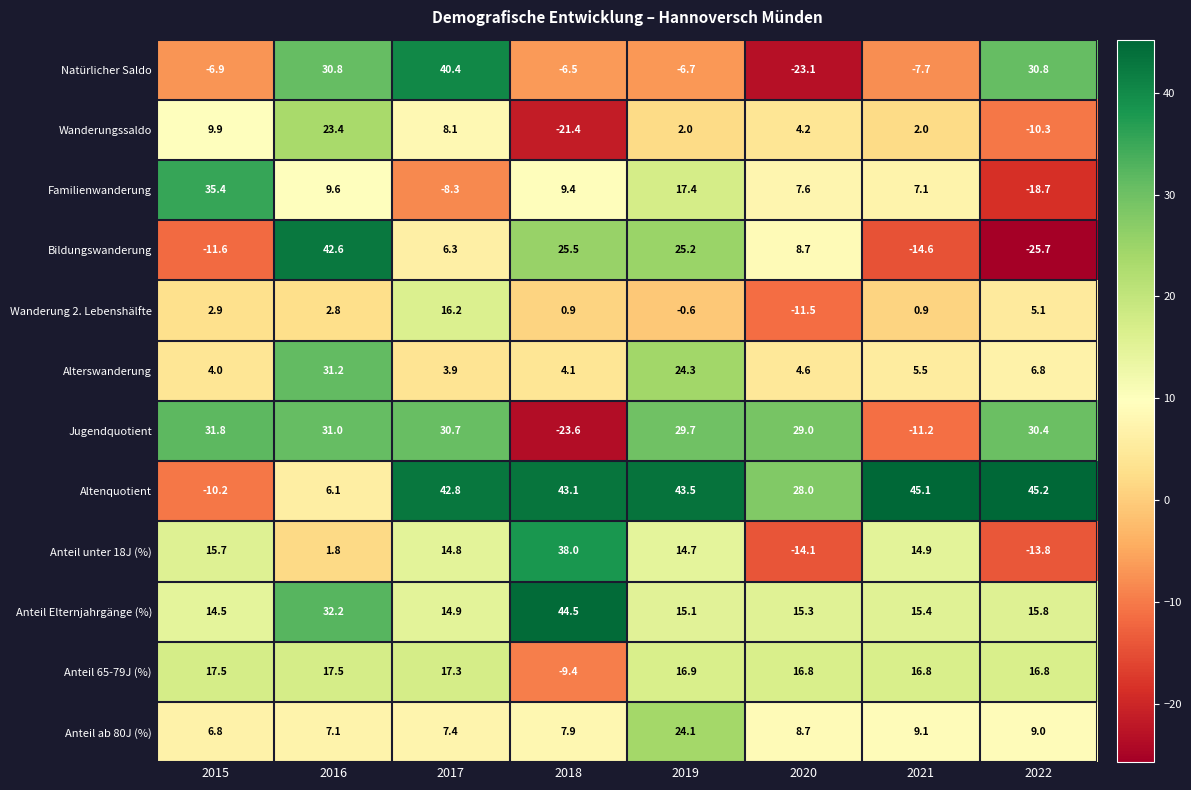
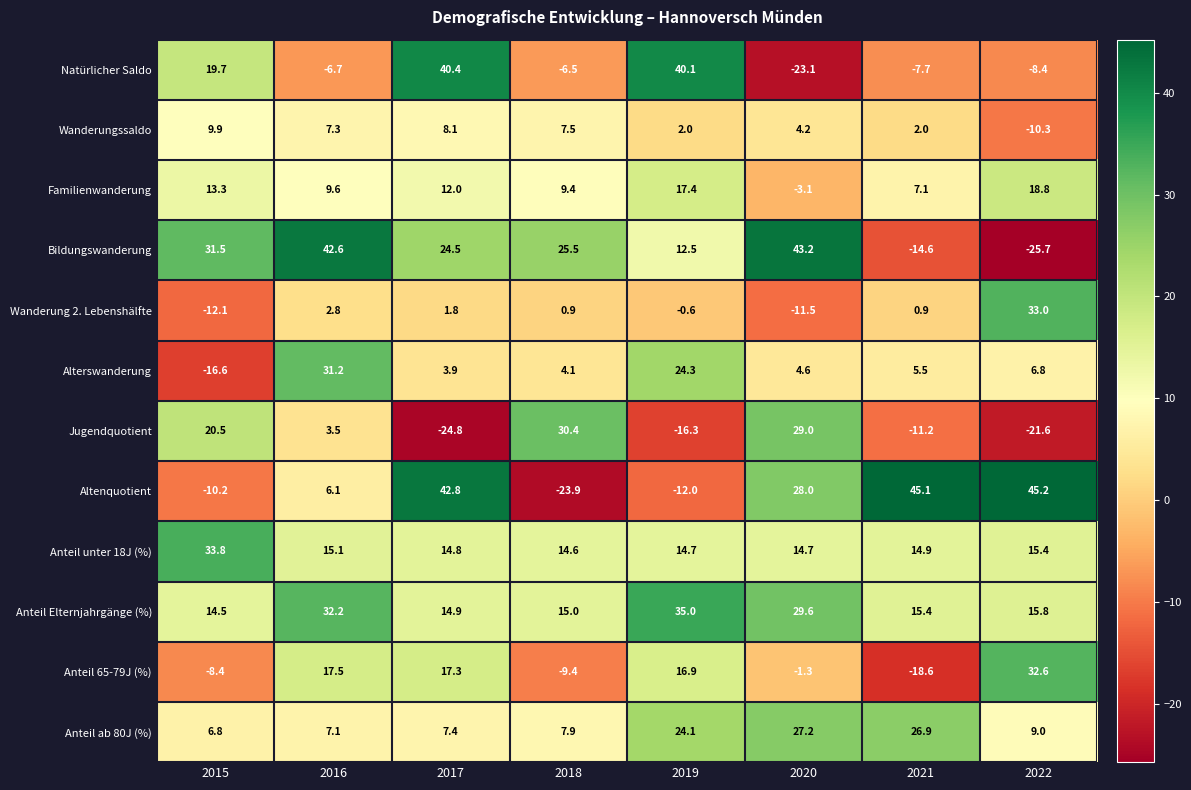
  {
    "Natürlicher Saldo": {
-     "2015": -6.9,
-     "2016": 30.8,
+     "2015": 19.7,
+     "2016": -6.7,
      "2017": 40.4,
      "2018": -6.5,
-     "2019": -6.7,
+     "2019": 40.1,
      "2020": -23.1,
      "2021": -7.7,
-     "2022": 30.8
+     "2022": -8.4
    },
    "Wanderungssaldo": {
      "2015": 9.9,
-     "2016": 23.4,
+     "2016": 7.3,
      "2017": 8.1,
-     "2018": -21.4,
+     "2018": 7.5,
      "2019": 2.0,
      "2020": 4.2,
      "2021": 2.0,
      "2022": -10.3
    },
    "Familienwanderung": {
-     "2015": 35.4,
+     "2015": 13.3,
      "2016": 9.6,
-     "2017": -8.3,
+     "2017": 12.0,
      "2018": 9.4,
      "2019": 17.4,
-     "2020": 7.6,
+     "2020": -3.1,
      "2021": 7.1,
-     "2022": -18.7
+     "2022": 18.8
    },
    "Bildungswanderung": {
-     "2015": -11.6,
+     "2015": 31.5,
      "2016": 42.6,
-     "2017": 6.3,
+     "2017": 24.5,
      "2018": 25.5,
-     "2019": 25.2,
-     "2020": 8.7,
+     "2019": 12.5,
+     "2020": 43.2,
      "2021": -14.6,
      "2022": -25.7
    },
    "Wanderung 2. Lebenshälfte": {
-     "2015": 2.9,
+     "2015": -12.1,
      "2016": 2.8,
-     "2017": 16.2,
+     "2017": 1.8,
      "2018": 0.9,
      "2019": -0.6,
      "2020": -11.5,
      "2021": 0.9,
-     "2022": 5.1
+     "2022": 33.0
    },
    "Alterswanderung": {
-     "2015": 4.0,
+     "2015": -16.6,
      "2016": 31.2,
      "2017": 3.9,
      "2018": 4.1,
      "2019": 24.3,
      "2020": 4.6,
      "2021": 5.5,
      "2022": 6.8
    },
    "Jugendquotient": {
-     "2015": 31.8,
-     "2016": 31.0,
-     "2017": 30.7,
-     "2018": -23.6,
-     "2019": 29.7,
+     "2015": 20.5,
+     "2016": 3.5,
+     "2017": -24.8,
+     "2018": 30.4,
+     "2019": -16.3,
      "2020": 29.0,
      "2021": -11.2,
-     "2022": 30.4
+     "2022": -21.6
    },
    "Altenquotient": {
      "2015": -10.2,
      "2016": 6.1,
      "2017": 42.8,
-     "2018": 43.1,
-     "2019": 43.5,
+     "2018": -23.9,
+     "2019": -12.0,
      "2020": 28.0,
      "2021": 45.1,
      "2022": 45.2
    },
    "Anteil unter 18J (%)": {
-     "2015": 15.7,
-     "2016": 1.8,
+     "2015": 33.8,
+     "2016": 15.1,
      "2017": 14.8,
-     "2018": 38.0,
+     "2018": 14.6,
      "2019": 14.7,
-     "2020": -14.1,
+     "2020": 14.7,
      "2021": 14.9,
-     "2022": -13.8
+     "2022": 15.4
    },
    "Anteil Elternjahrgänge (%)": {
      "2015": 14.5,
      "2016": 32.2,
      "2017": 14.9,
-     "2018": 44.5,
-     "2019": 15.1,
-     "2020": 15.3,
+     "2018": 15.0,
+     "2019": 35.0,
+     "2020": 29.6,
      "2021": 15.4,
      "2022": 15.8
    },
    "Anteil 65-79J (%)": {
-     "2015": 17.5,
+     "2015": -8.4,
      "2016": 17.5,
      "2017": 17.3,
      "2018": -9.4,
      "2019": 16.9,
-     "2020": 16.8,
-     "2021": 16.8,
-     "2022": 16.8
+     "2020": -1.3,
+     "2021": -18.6,
+     "2022": 32.6
    },
    "Anteil ab 80J (%)": {
      "2015": 6.8,
      "2016": 7.1,
      "2017": 7.4,
      "2018": 7.9,
      "2019": 24.1,
-     "2020": 8.7,
-     "2021": 9.1,
+     "2020": 27.2,
+     "2021": 26.9,
      "2022": 9.0
    }
  }
